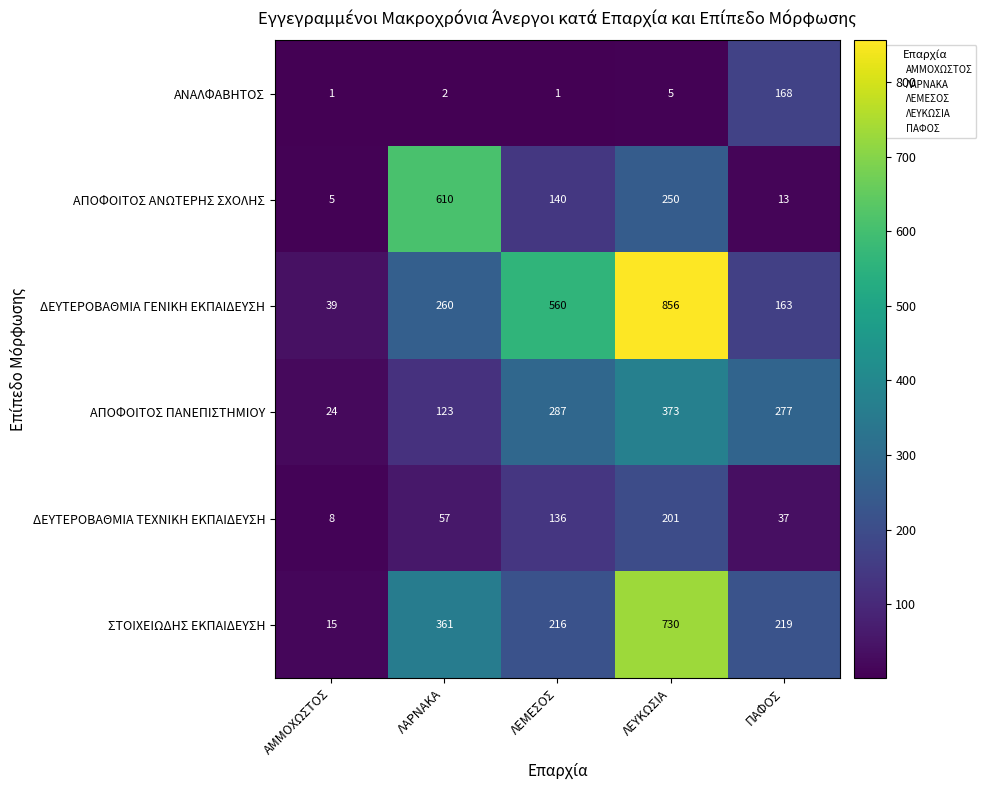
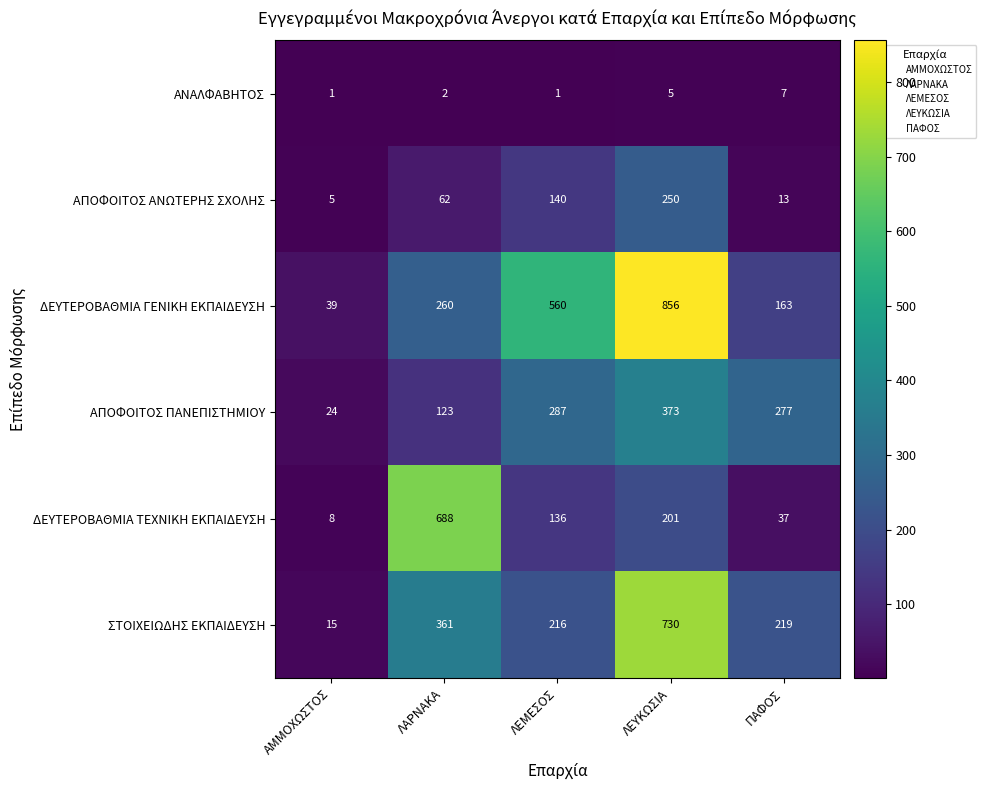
  {
    "ΑΝΑΛΦΑΒΗΤΟΣ": {
      "ΑΜΜΟΧΩΣΤΟΣ": 1,
      "ΛΑΡΝΑΚΑ": 2,
      "ΛΕΜΕΣΟΣ": 1,
      "ΛΕΥΚΩΣΙΑ": 5,
-     "ΠΑΦΟΣ": 168
+     "ΠΑΦΟΣ": 7
    },
    "ΑΠΟΦΟΙΤΟΣ ΑΝΩΤΕΡΗΣ ΣΧΟΛΗΣ": {
      "ΑΜΜΟΧΩΣΤΟΣ": 5,
-     "ΛΑΡΝΑΚΑ": 610,
+     "ΛΑΡΝΑΚΑ": 62,
      "ΛΕΜΕΣΟΣ": 140,
      "ΛΕΥΚΩΣΙΑ": 250,
      "ΠΑΦΟΣ": 13
    },
    "ΔΕΥΤΕΡΟΒΑΘΜΙΑ ΓΕΝΙΚΗ ΕΚΠΑΙΔΕΥΣΗ": {
      "ΑΜΜΟΧΩΣΤΟΣ": 39,
      "ΛΑΡΝΑΚΑ": 260,
      "ΛΕΜΕΣΟΣ": 560,
      "ΛΕΥΚΩΣΙΑ": 856,
      "ΠΑΦΟΣ": 163
    },
    "ΑΠΟΦΟΙΤΟΣ ΠΑΝΕΠΙΣΤΗΜΙΟΥ": {
      "ΑΜΜΟΧΩΣΤΟΣ": 24,
      "ΛΑΡΝΑΚΑ": 123,
      "ΛΕΜΕΣΟΣ": 287,
      "ΛΕΥΚΩΣΙΑ": 373,
      "ΠΑΦΟΣ": 277
    },
    "ΔΕΥΤΕΡΟΒΑΘΜΙΑ ΤΕΧΝΙΚΗ ΕΚΠΑΙΔΕΥΣΗ": {
      "ΑΜΜΟΧΩΣΤΟΣ": 8,
-     "ΛΑΡΝΑΚΑ": 57,
+     "ΛΑΡΝΑΚΑ": 688,
      "ΛΕΜΕΣΟΣ": 136,
      "ΛΕΥΚΩΣΙΑ": 201,
      "ΠΑΦΟΣ": 37
    },
    "ΣΤΟΙΧΕΙΩΔΗΣ ΕΚΠΑΙΔΕΥΣΗ": {
      "ΑΜΜΟΧΩΣΤΟΣ": 15,
      "ΛΑΡΝΑΚΑ": 361,
      "ΛΕΜΕΣΟΣ": 216,
      "ΛΕΥΚΩΣΙΑ": 730,
      "ΠΑΦΟΣ": 219
    }
  }
